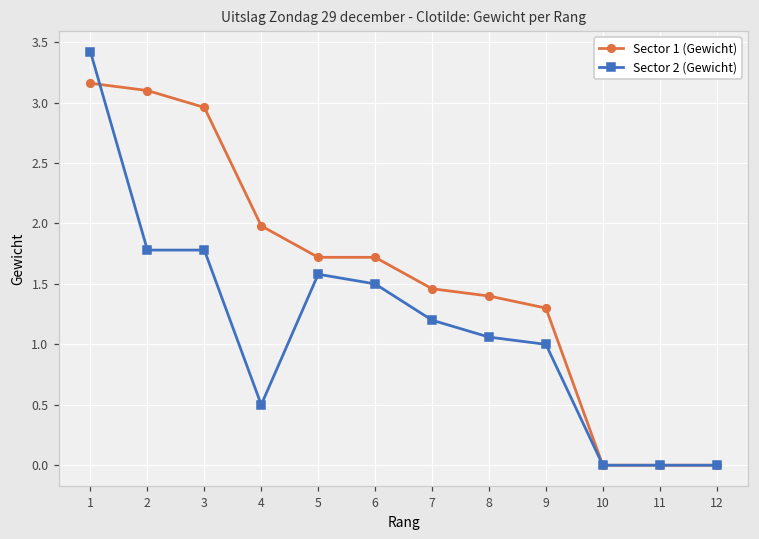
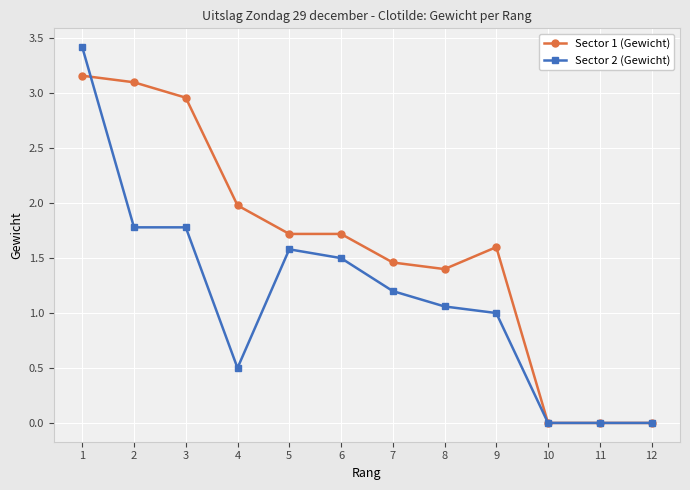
  {
    "Sector 1 (Gewicht)": {
      "1": 3.16,
      "2": 3.1,
      "3": 2.96,
      "4": 2.0,
      "5": 1.7,
      "6": 1.7,
      "7": 1.46,
      "8": 1.4,
-     "9": 1.3
+     "9": 1.6
    },
    "Sector 2 (Gewicht)": {
      "1": 3.4,
      "2": 1.8,
      "3": 1.8,
      "4": 0.5,
      "5": 1.6,
      "6": 1.5,
      "7": 1.2,
      "8": 1.06,
      "9": 1.0
    }
  }
